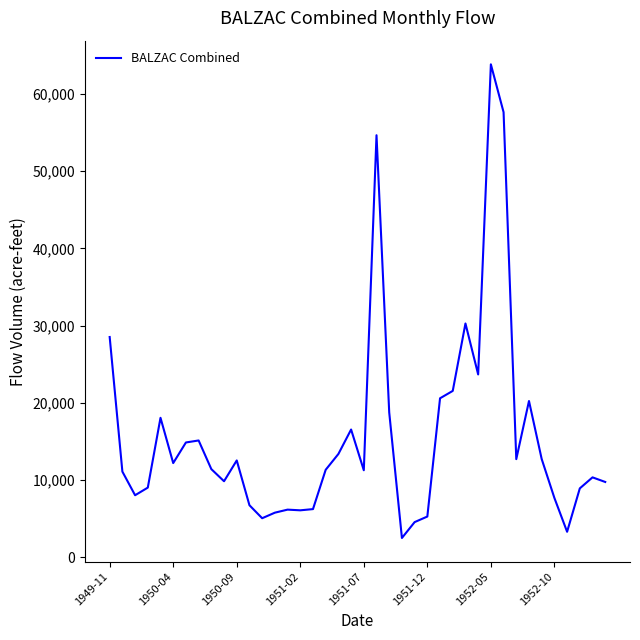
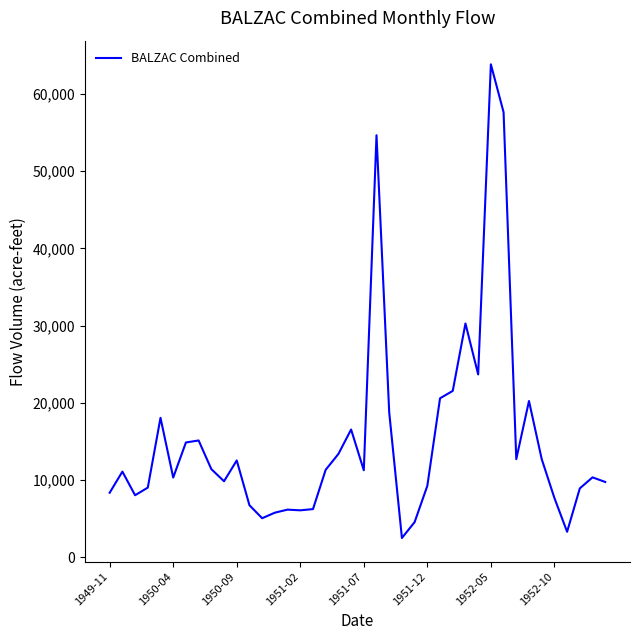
  {
-   "1949-11": "29,000",
-   "1950-04": "12,000",
+   "1949-11": "8,000",
+   "1950-04": "10,000",
    "1950-09": "13,000",
    "1951-02": "6,000",
    "1951-07": "11,000",
-   "1951-12": "5,000",
+   "1951-12": "9,000",
    "1952-05": "64,000",
    "1952-10": "8,000"
  }
